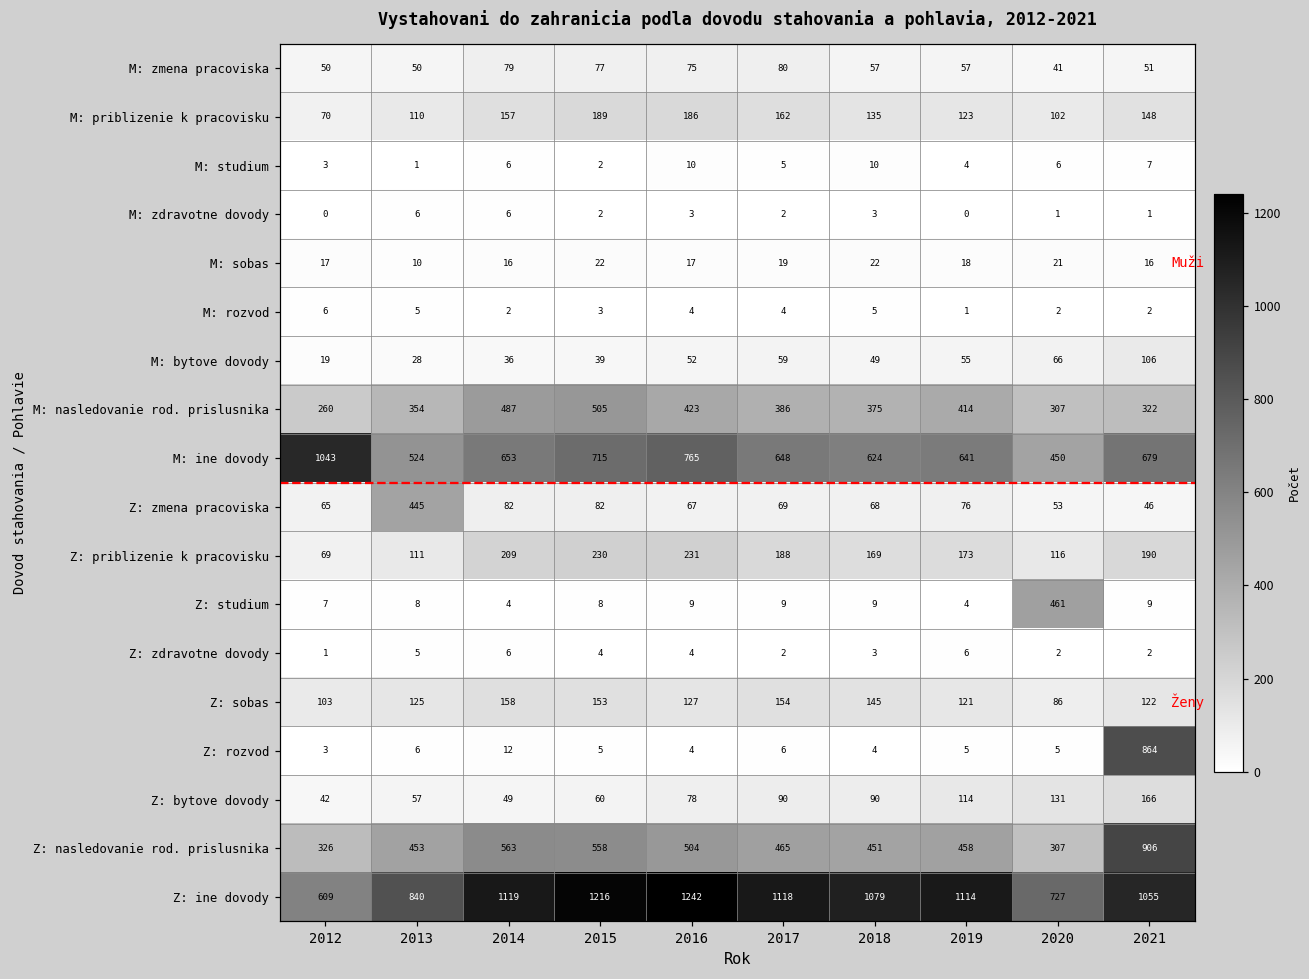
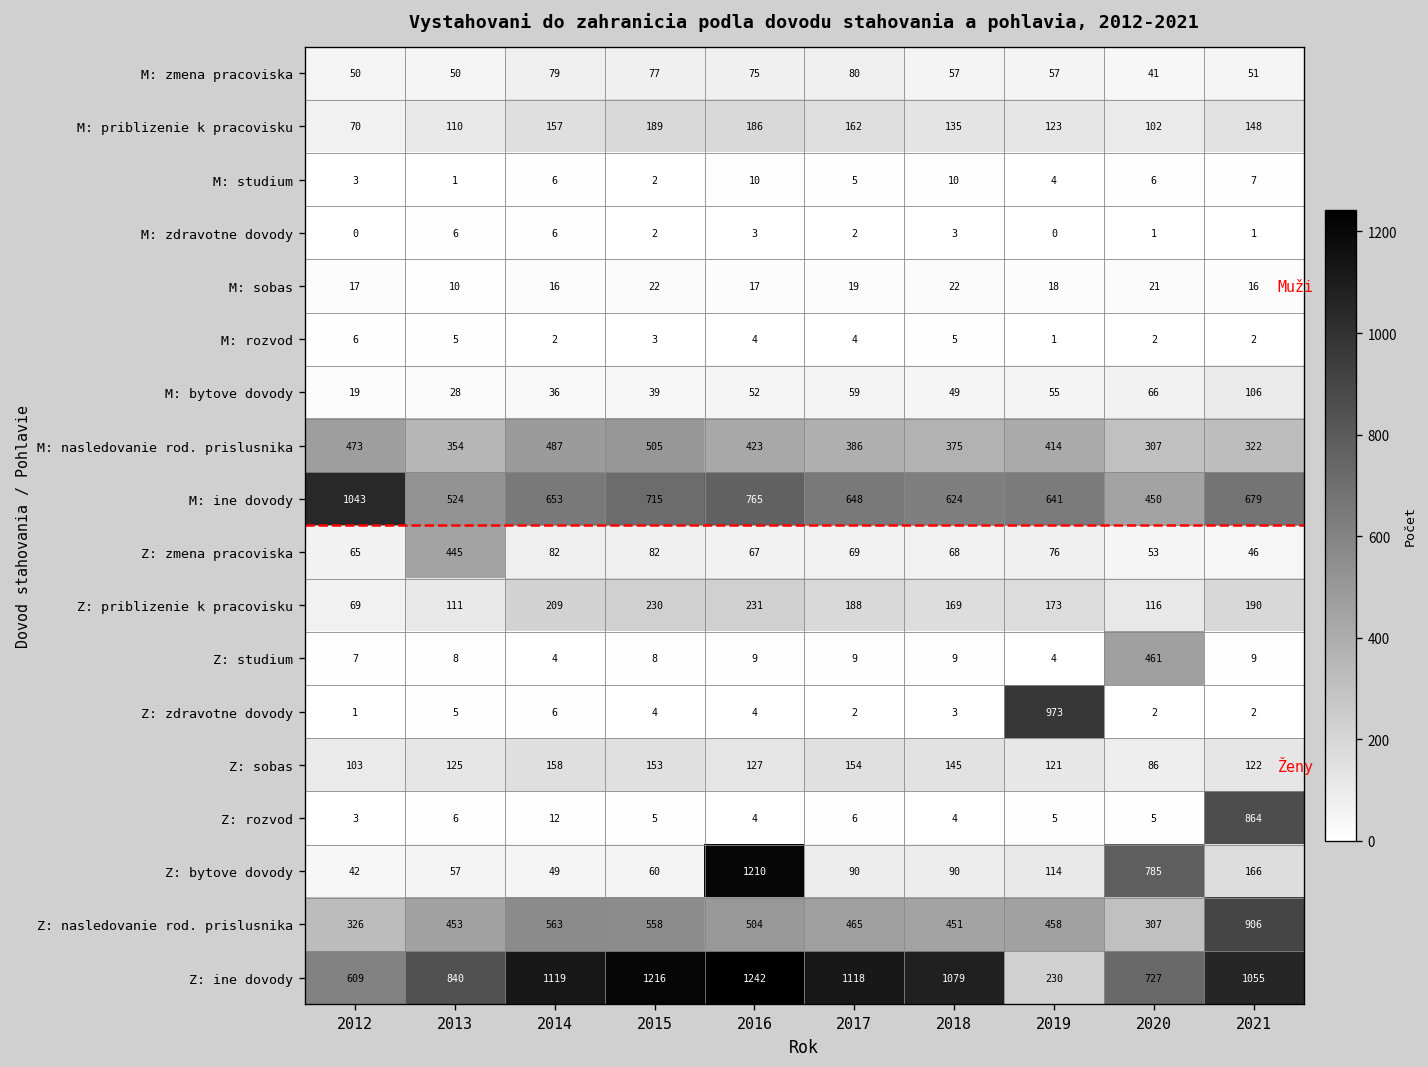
  {
    "M: zmena pracoviska": {
      "2012": 50,
      "2013": 50,
      "2014": 79,
      "2015": 77,
      "2016": 75,
      "2017": 80,
      "2018": 57,
      "2019": 57,
      "2020": 41,
      "2021": 51
    },
    "M: priblizenie k pracovisku": {
      "2012": 70,
      "2013": 110,
      "2014": 157,
      "2015": 189,
      "2016": 186,
      "2017": 162,
      "2018": 135,
      "2019": 123,
      "2020": 102,
      "2021": 148
    },
    "M: studium": {
      "2012": 3,
      "2013": 1,
      "2014": 6,
      "2015": 2,
      "2016": 10,
      "2017": 5,
      "2018": 10,
      "2019": 4,
      "2020": 6,
      "2021": 7
    },
    "M: zdravotne dovody": {
      "2012": 0,
      "2013": 6,
      "2014": 6,
      "2015": 2,
      "2016": 3,
      "2017": 2,
      "2018": 3,
      "2019": 0,
      "2020": 1,
      "2021": 1
    },
    "M: sobas": {
      "2012": 17,
      "2013": 10,
      "2014": 16,
      "2015": 22,
      "2016": 17,
      "2017": 19,
      "2018": 22,
      "2019": 18,
      "2020": 21
    },
    "M: rozvod": {
      "2012": 6,
      "2013": 5,
      "2014": 2,
      "2015": 3,
      "2016": 4,
      "2017": 4,
      "2018": 5,
      "2019": 1,
      "2020": 2,
      "2021": 2
    },
    "M: bytove dovody": {
      "2012": 19,
      "2013": 28,
      "2014": 36,
      "2015": 39,
      "2016": 52,
      "2017": 59,
      "2018": 49,
      "2019": 55,
      "2020": 66,
      "2021": 106
    },
    "M: nasledovanie rod. prislusnika": {
-     "2012": 260,
+     "2012": 473,
      "2013": 354,
      "2014": 487,
      "2015": 505,
      "2016": 423,
      "2017": 386,
      "2018": 375,
      "2019": 414,
      "2020": 307,
      "2021": 322
    },
    "M: ine dovody": {
      "2012": 1043,
      "2013": 524,
      "2014": 653,
      "2015": 715,
      "2016": 765,
      "2017": 648,
      "2018": 624,
      "2019": 641,
      "2020": 450,
      "2021": 679
    },
    "Z: zmena pracoviska": {
      "2012": 65,
      "2013": 445,
      "2014": 82,
      "2015": 82,
      "2016": 67,
      "2017": 69,
      "2018": 68,
      "2019": 76,
      "2020": 53,
      "2021": 46
    },
    "Z: priblizenie k pracovisku": {
      "2012": 69,
      "2013": 111,
      "2014": 209,
      "2015": 230,
      "2016": 231,
      "2017": 188,
      "2018": 169,
      "2019": 173,
      "2020": 116,
      "2021": 190
    },
    "Z: studium": {
      "2012": 7,
      "2013": 8,
      "2014": 4,
      "2015": 8,
      "2016": 9,
      "2017": 9,
      "2018": 9,
      "2019": 4,
      "2020": 461,
      "2021": 9
    },
    "Z: zdravotne dovody": {
      "2012": 1,
      "2013": 5,
      "2014": 6,
      "2015": 4,
      "2016": 4,
      "2017": 2,
      "2018": 3,
-     "2019": 6,
+     "2019": 973,
      "2020": 2,
      "2021": 2
    },
    "Z: sobas": {
      "2012": 103,
      "2013": 125,
      "2014": 158,
      "2015": 153,
      "2016": 127,
      "2017": 154,
      "2018": 145,
      "2019": 121,
      "2020": 86
    },
    "Z: rozvod": {
      "2012": 3,
      "2013": 6,
      "2014": 12,
      "2015": 5,
      "2016": 4,
      "2017": 6,
      "2018": 4,
      "2019": 5,
      "2020": 5,
      "2021": 864
    },
    "Z: bytove dovody": {
      "2012": 42,
      "2013": 57,
      "2014": 49,
      "2015": 60,
-     "2016": 78,
+     "2016": 1210,
      "2017": 90,
      "2018": 90,
      "2019": 114,
-     "2020": 131,
+     "2020": 785,
      "2021": 166
    },
    "Z: nasledovanie rod. prislusnika": {
      "2012": 326,
      "2013": 453,
      "2014": 563,
      "2015": 558,
      "2016": 504,
      "2017": 465,
      "2018": 451,
      "2019": 458,
      "2020": 307,
      "2021": 906
    },
    "Z: ine dovody": {
      "2012": 609,
      "2013": 840,
      "2014": 1119,
      "2015": 1216,
      "2016": 1242,
      "2017": 1118,
      "2018": 1079,
-     "2019": 1114,
+     "2019": 230,
      "2020": 727,
      "2021": 1055
    }
  }
